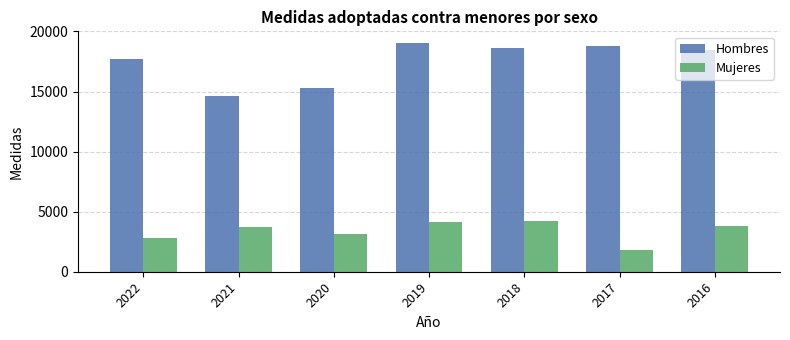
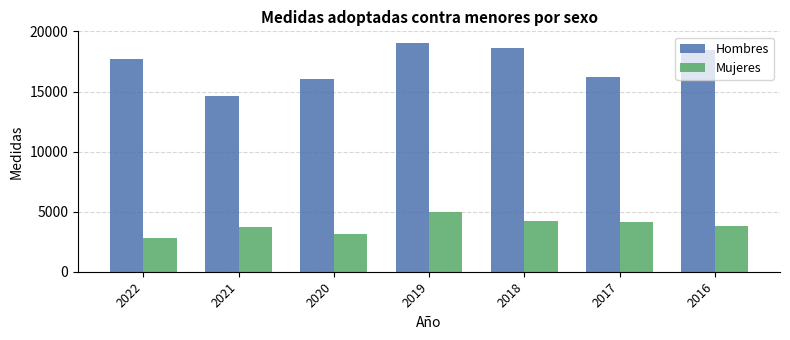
  {
    "Hombres": {
      "2022": 17700,
      "2021": 14600,
-     "2020": 15300,
+     "2020": 16100,
      "2019": 19100,
      "2018": 18600,
-     "2017": 18800
+     "2017": 16200
    },
    "Mujeres": {
      "2022": 2800,
      "2021": 3700,
      "2020": 3100,
-     "2019": 4200,
+     "2019": 5000,
      "2018": 4200,
-     "2017": 1800,
+     "2017": 4200,
      "2016": 3800
    }
  }
